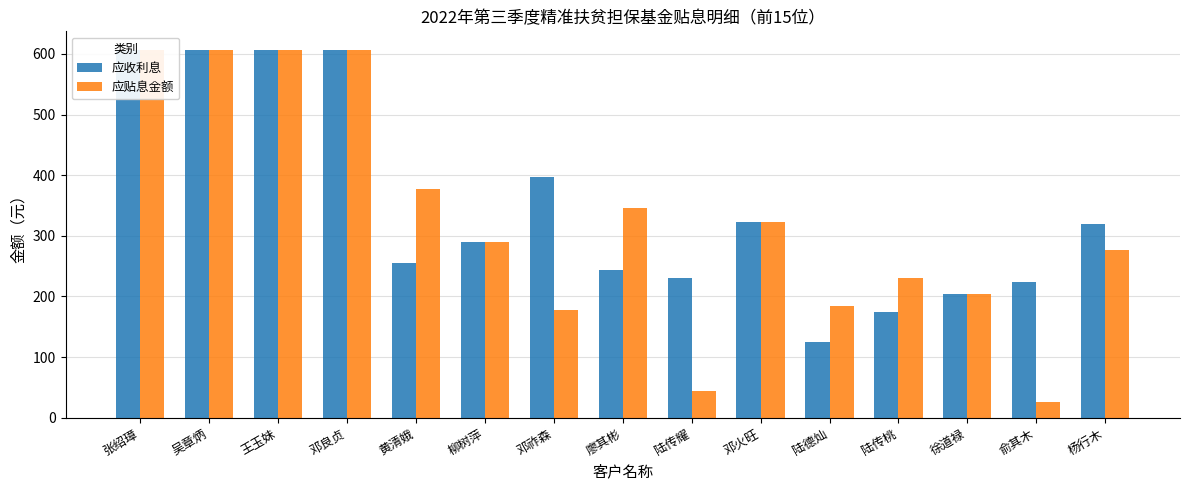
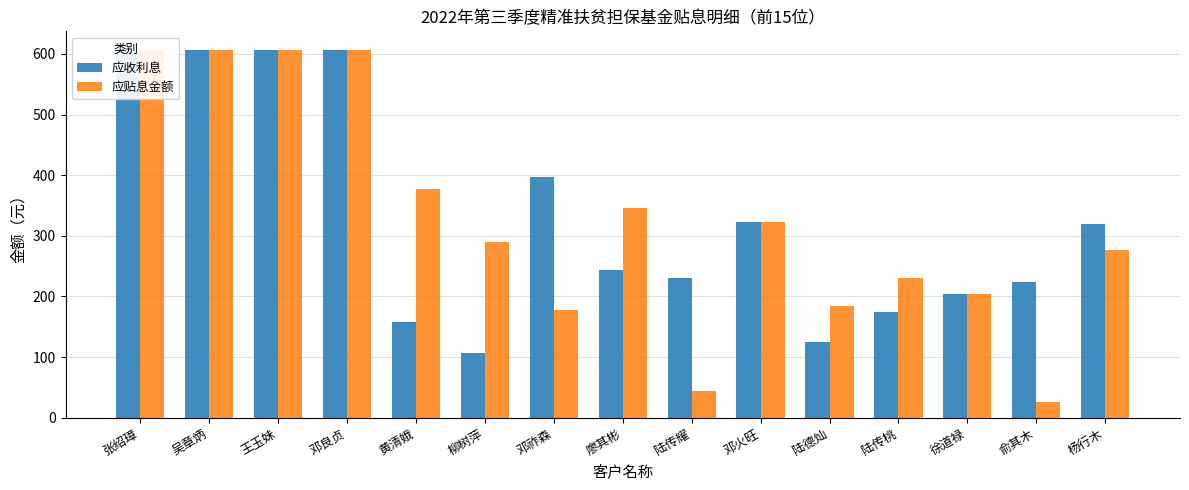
  {
    "应收利息": {
      "吴章炳": 610,
      "王玉妹": 610,
      "邓良贞": 610,
-     "黄清娥": 250,
-     "柳树萍": 290,
+     "黄清娥": 160,
+     "柳树萍": 110,
      "邓祚森": 400,
      "廖其彬": 240,
      "陆传耀": 230,
      "邓火旺": 320,
      "陆德灿": 120,
      "陆传桃": 180,
      "徐道禄": 200,
      "俞其木": 220,
      "杨行木": 320
    },
    "应贴息金额": {
      "吴章炳": 610,
      "王玉妹": 610,
      "邓良贞": 610,
      "黄清娥": 380,
      "柳树萍": 290,
      "邓祚森": 180,
      "廖其彬": 350,
      "陆传耀": 40,
      "邓火旺": 320,
      "陆德灿": 180,
      "陆传桃": 230,
      "徐道禄": 200,
      "俞其木": 30,
      "杨行木": 280
    }
  }
